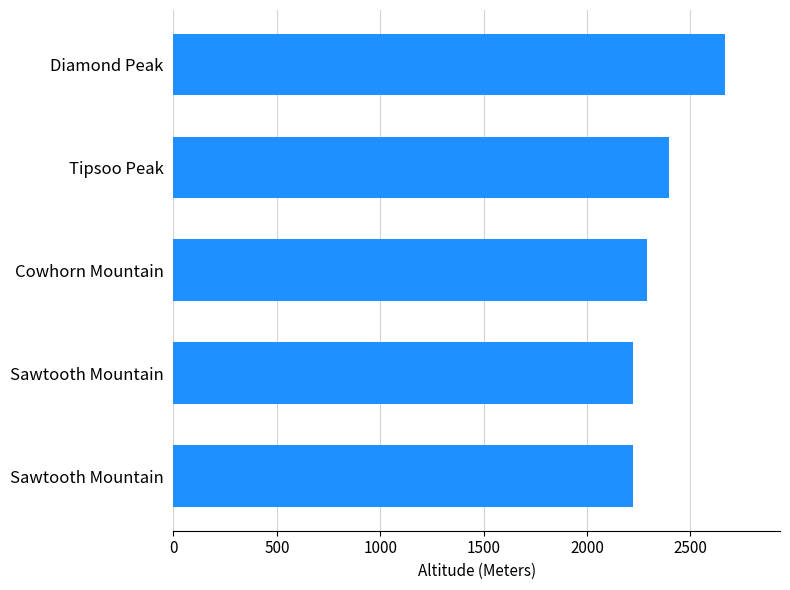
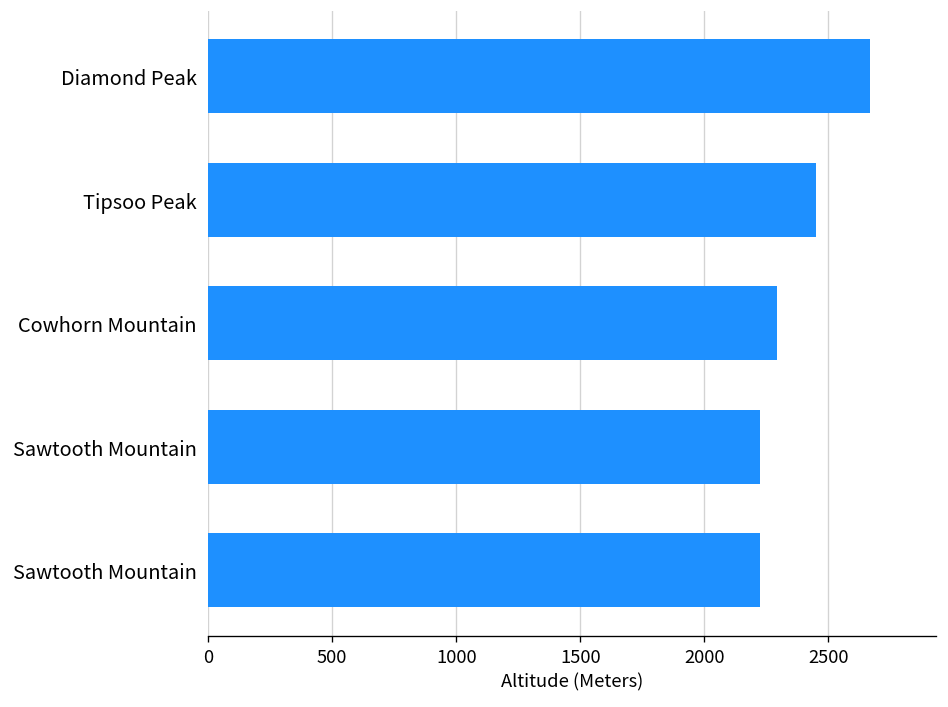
  {
    "Diamond Peak": 2670,
-   "Tipsoo Peak": 2400,
+   "Tipsoo Peak": 2450,
    "Cowhorn Mountain": 2290
  }
